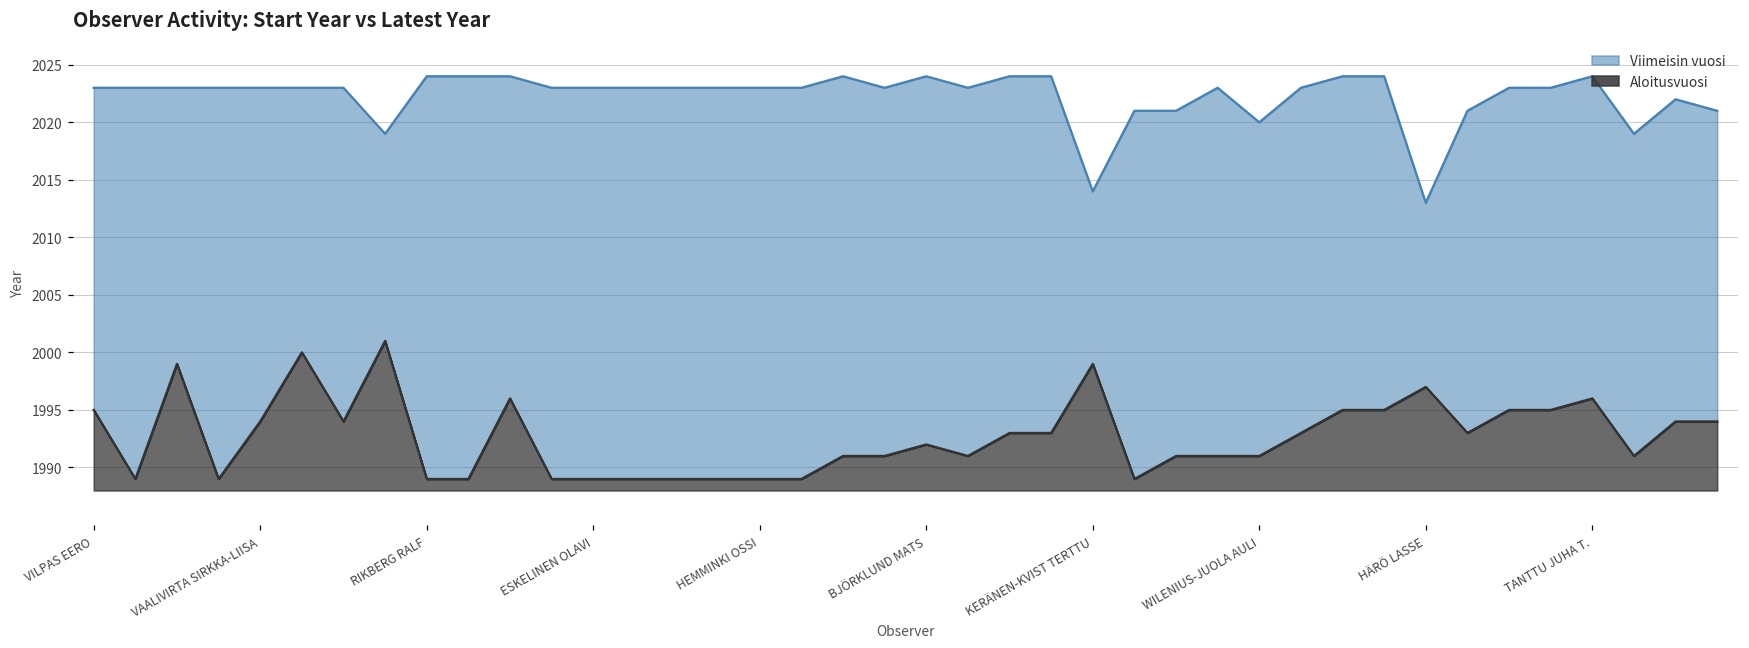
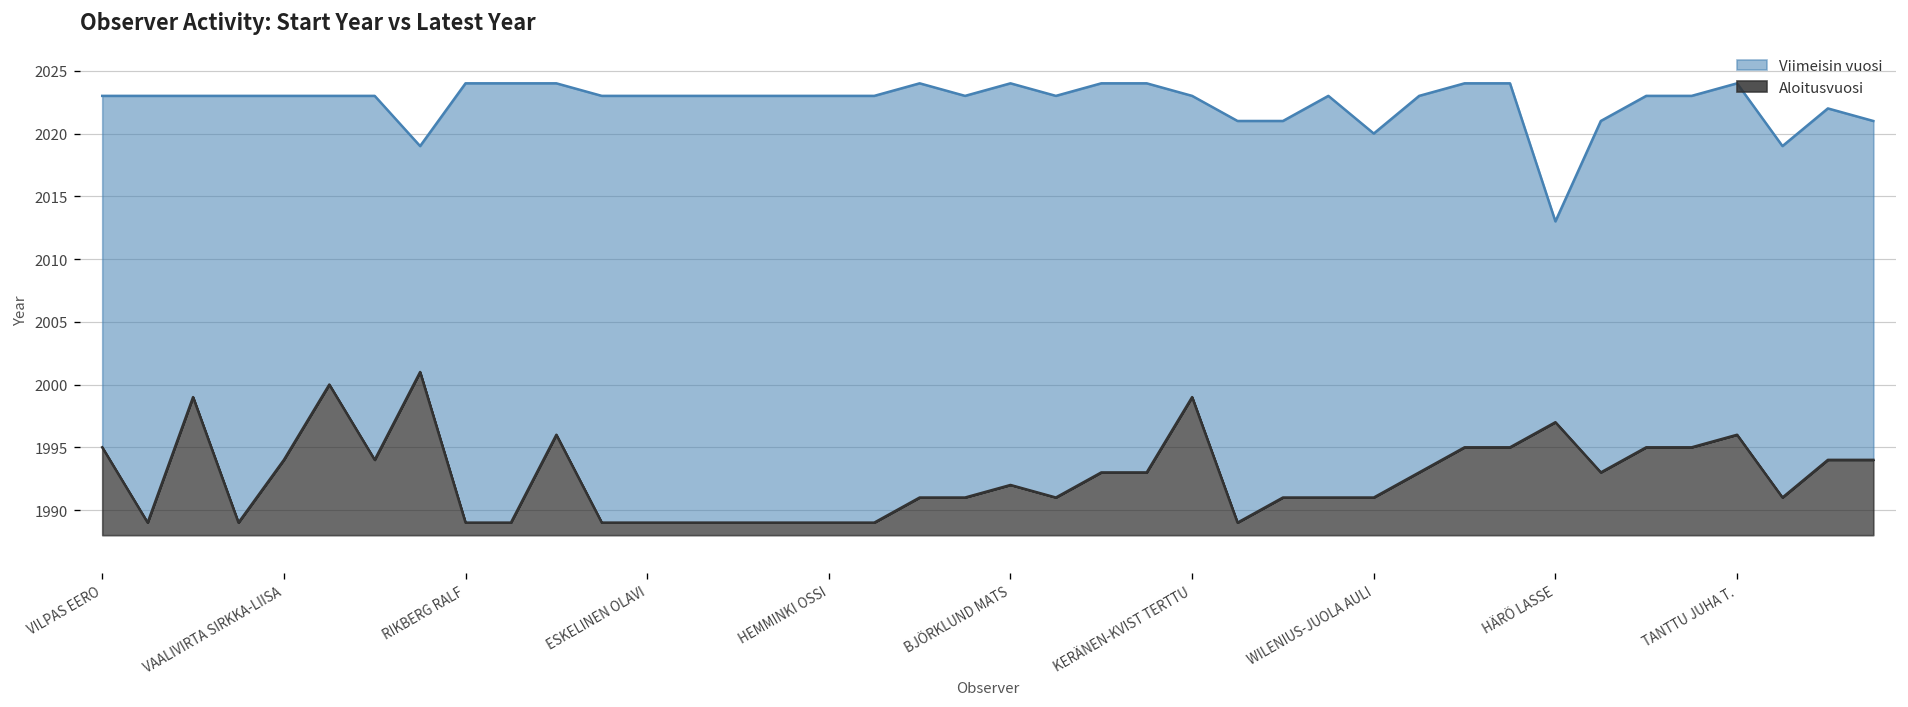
  {
    "Viimeisin vuosi": {
      "VILPAS EERO": 2023,
      "VAALIVIRTA SIRKKA-LIISA": 2023,
      "RIKBERG RALF": 2024,
      "ESKELINEN OLAVI": 2023,
      "HEMMINKI OSSI": 2023,
      "BJÖRKLUND MATS": 2024,
-     "KERÄNEN-KVIST TERTTU": 2014,
+     "KERÄNEN-KVIST TERTTU": 2023,
      "WILENIUS-JUOLA AULI": 2020,
      "HÄRÖ LASSE": 2013,
      "TANTTU JUHA T.": 2024
    },
    "Aloitusvuosi": {
      "VILPAS EERO": 1995,
      "VAALIVIRTA SIRKKA-LIISA": 1994,
      "RIKBERG RALF": 1989,
      "ESKELINEN OLAVI": 1989,
      "HEMMINKI OSSI": 1989,
      "BJÖRKLUND MATS": 1992,
      "KERÄNEN-KVIST TERTTU": 1999,
      "WILENIUS-JUOLA AULI": 1991,
      "HÄRÖ LASSE": 1997,
      "TANTTU JUHA T.": 1996
    }
  }
